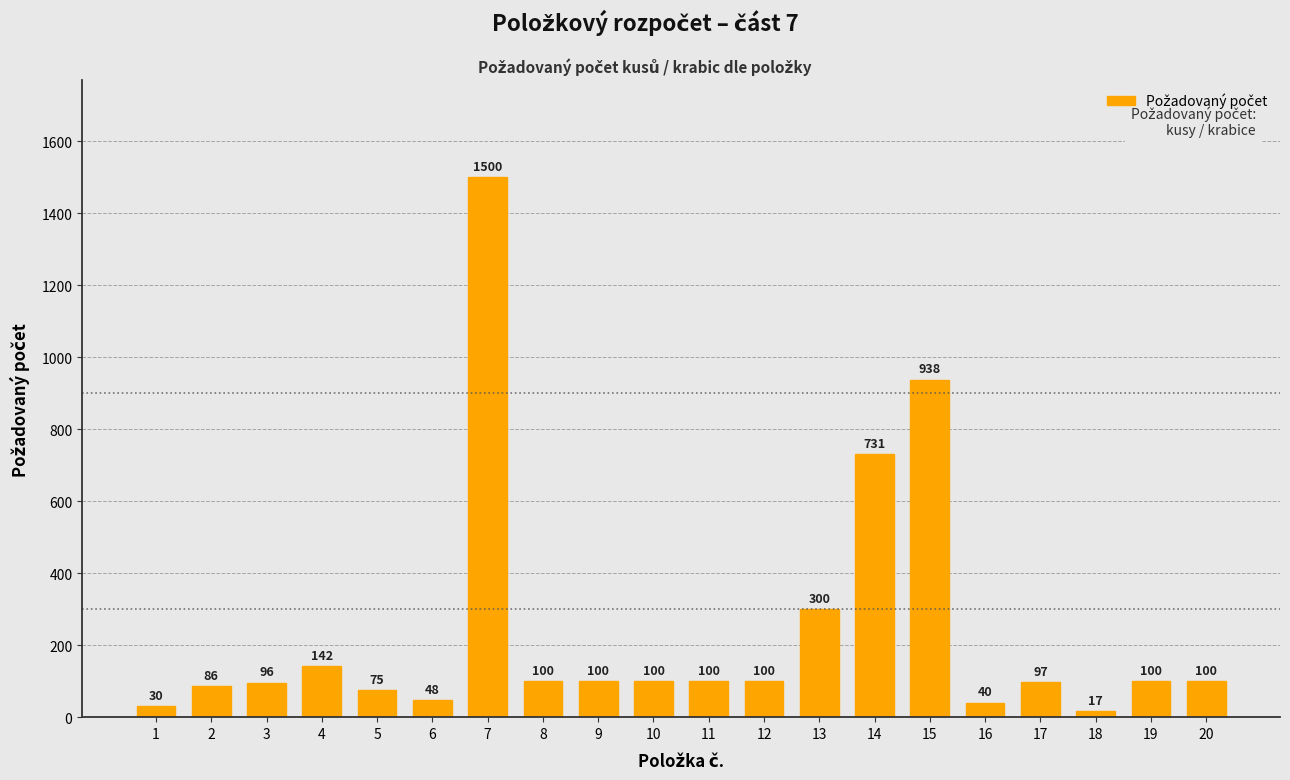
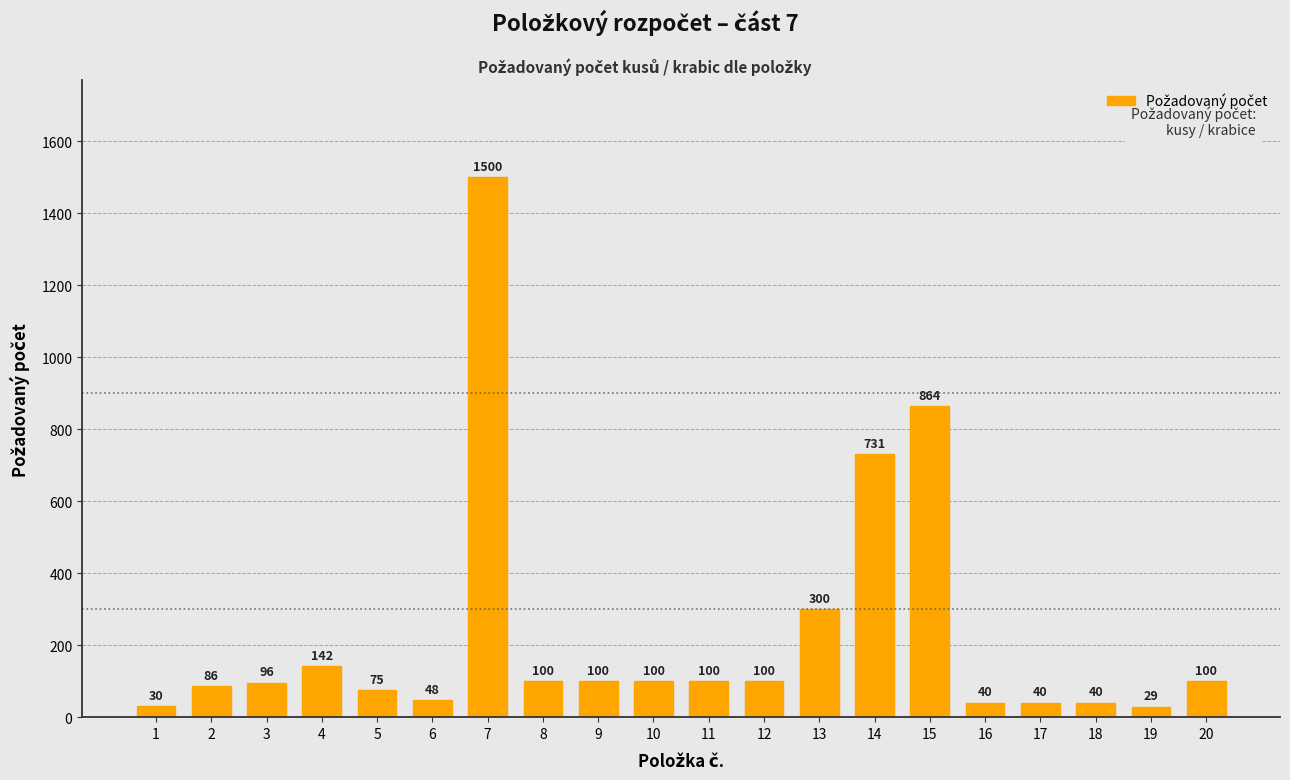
  {
    "1": 30,
    "2": 86,
    "3": 96,
    "4": 142,
    "5": 75,
    "6": 48,
    "7": 1500,
    "8": 100,
    "9": 100,
    "10": 100,
    "11": 100,
    "12": 100,
    "13": 300,
    "14": 731,
-   "15": 938,
+   "15": 864,
    "16": 40,
-   "17": 97,
-   "18": 17,
-   "19": 100,
+   "17": 40,
+   "18": 40,
+   "19": 29,
    "20": 100
  }
